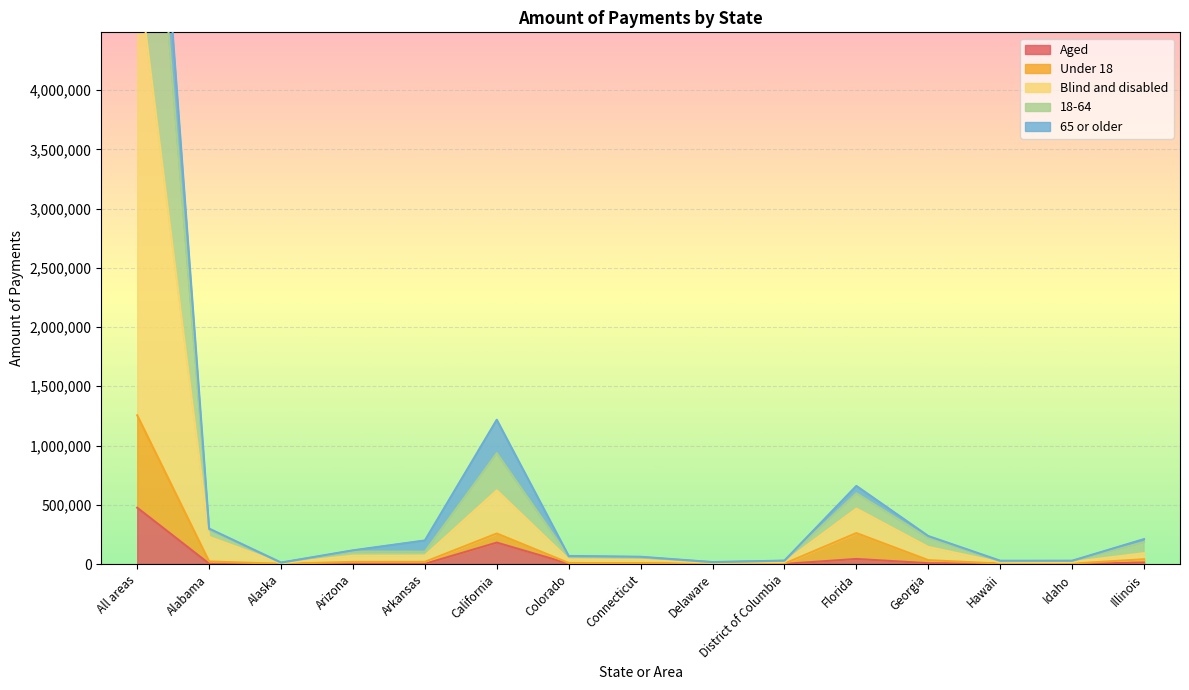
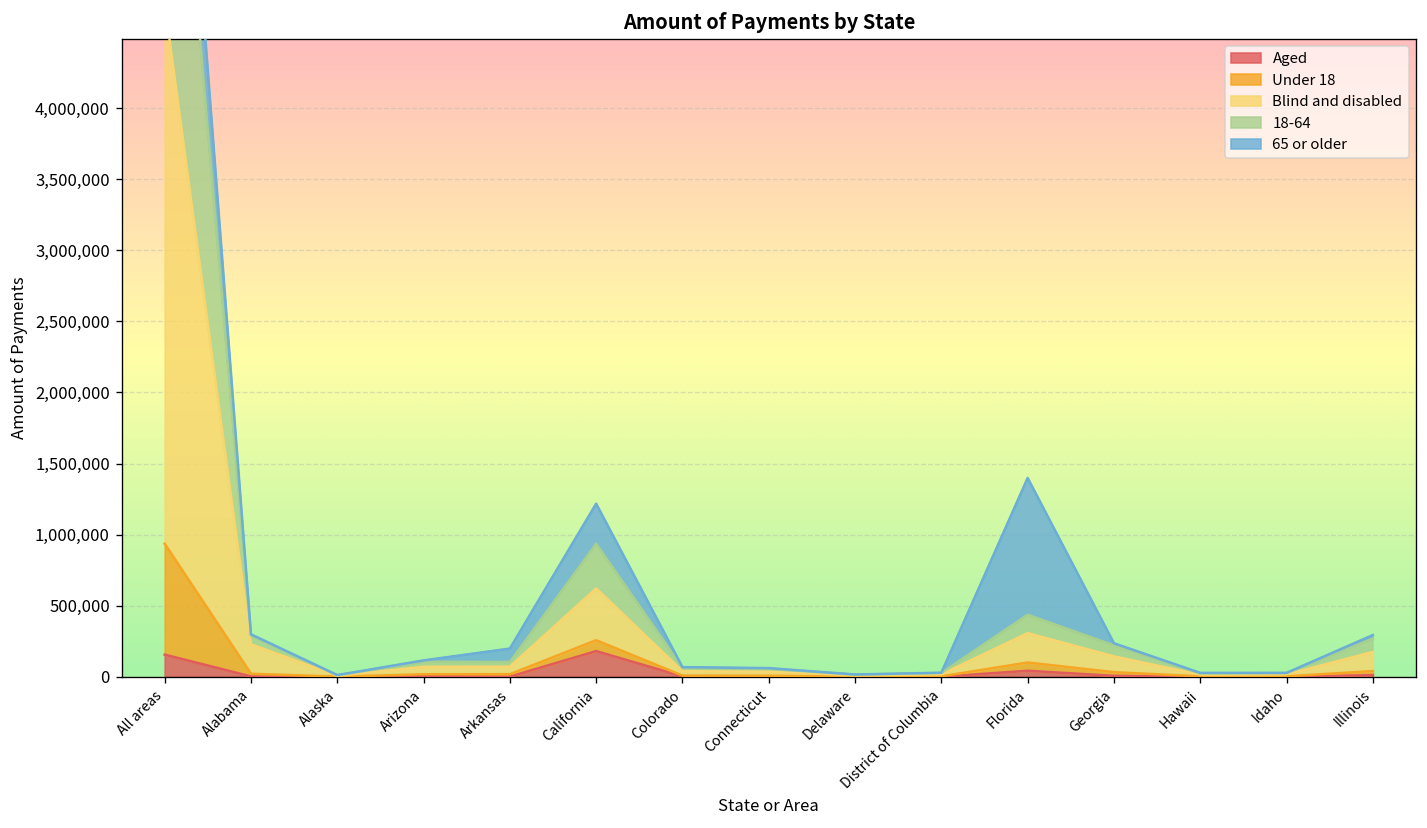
  {
    "Aged": {
-     "All areas": "470,000",
+     "All areas": "160,000",
      "California": "180,000",
      "Florida": "40,000",
      "Georgia": "10,000",
      "Illinois": "10,000"
    },
    "Under 18": {
      "All areas": "780,000",
      "California": "80,000",
-     "Florida": "220,000",
+     "Florida": "60,000",
      "Georgia": "30,000",
      "Illinois": "30,000"
    },
    "Blind and disabled": {
      "Alabama": "210,000",
      "Arizona": "50,000",
      "Arkansas": "50,000",
      "California": "360,000",
      "Colorado": "30,000",
      "Florida": "210,000",
      "Georgia": "110,000",
-     "Illinois": "50,000"
+     "Illinois": "130,000"
    },
    "18-64": {
      "Arkansas": "30,000",
      "California": "310,000",
      "Florida": "130,000",
      "Illinois": "90,000"
    },
    "65 or older": {
      "Arkansas": "90,000",
      "California": "280,000",
-     "Florida": "60,000",
+     "Florida": "960,000",
      "Illinois": "20,000"
    }
  }
